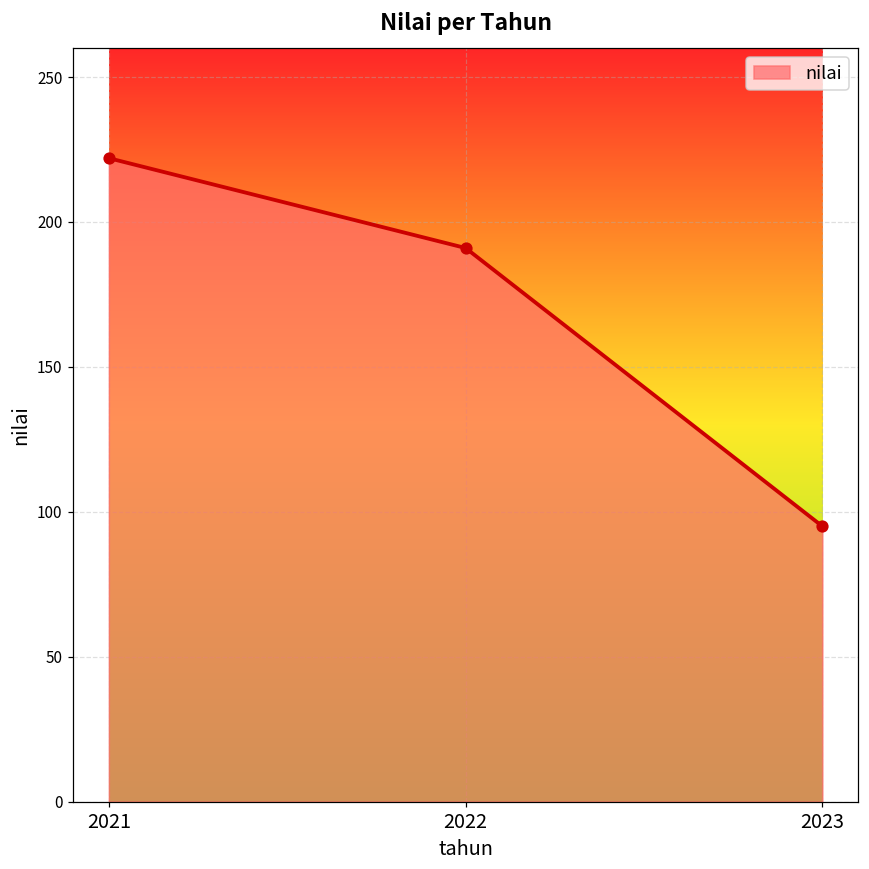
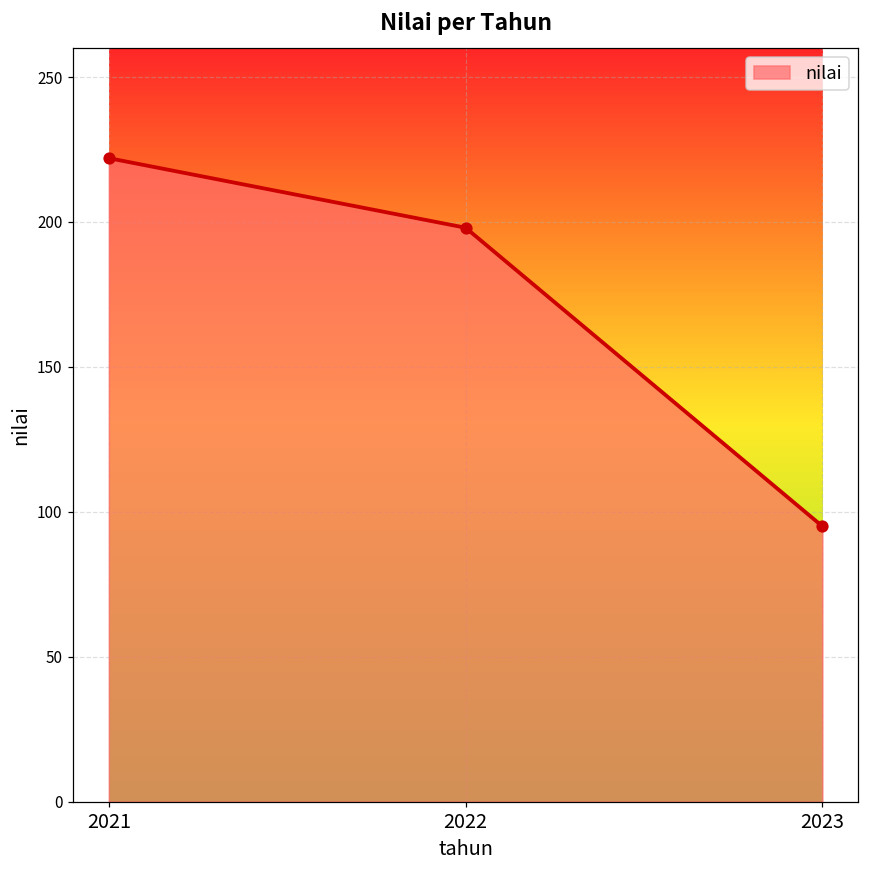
  {
    "2021": 222,
-   "2022": 191,
+   "2022": 198,
    "2023": 95
  }
